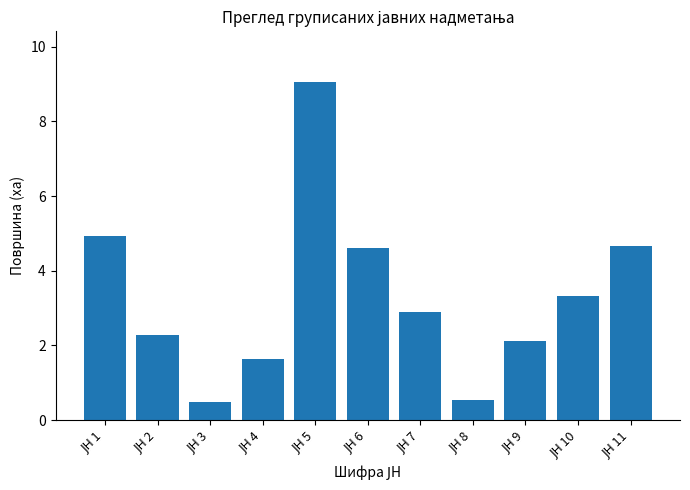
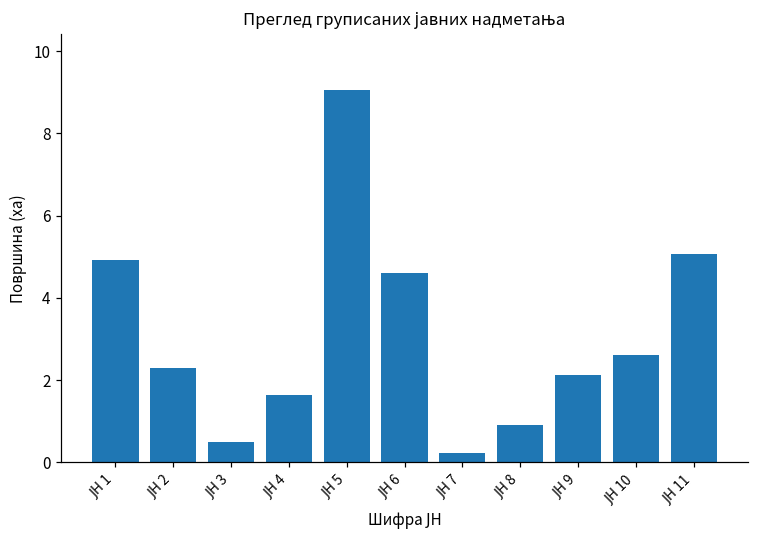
  {
    "ЈН 1": 4.9,
    "ЈН 2": 2.3,
    "ЈН 3": 0.5,
    "ЈН 4": 1.6,
    "ЈН 5": 9.1,
    "ЈН 6": 4.6,
-   "ЈН 7": 2.9,
-   "ЈН 8": 0.5,
+   "ЈН 7": 0.2,
+   "ЈН 8": 0.9,
    "ЈН 9": 2.1,
-   "ЈН 10": 3.3,
-   "ЈН 11": 4.7
+   "ЈН 10": 2.6,
+   "ЈН 11": 5.1
  }
